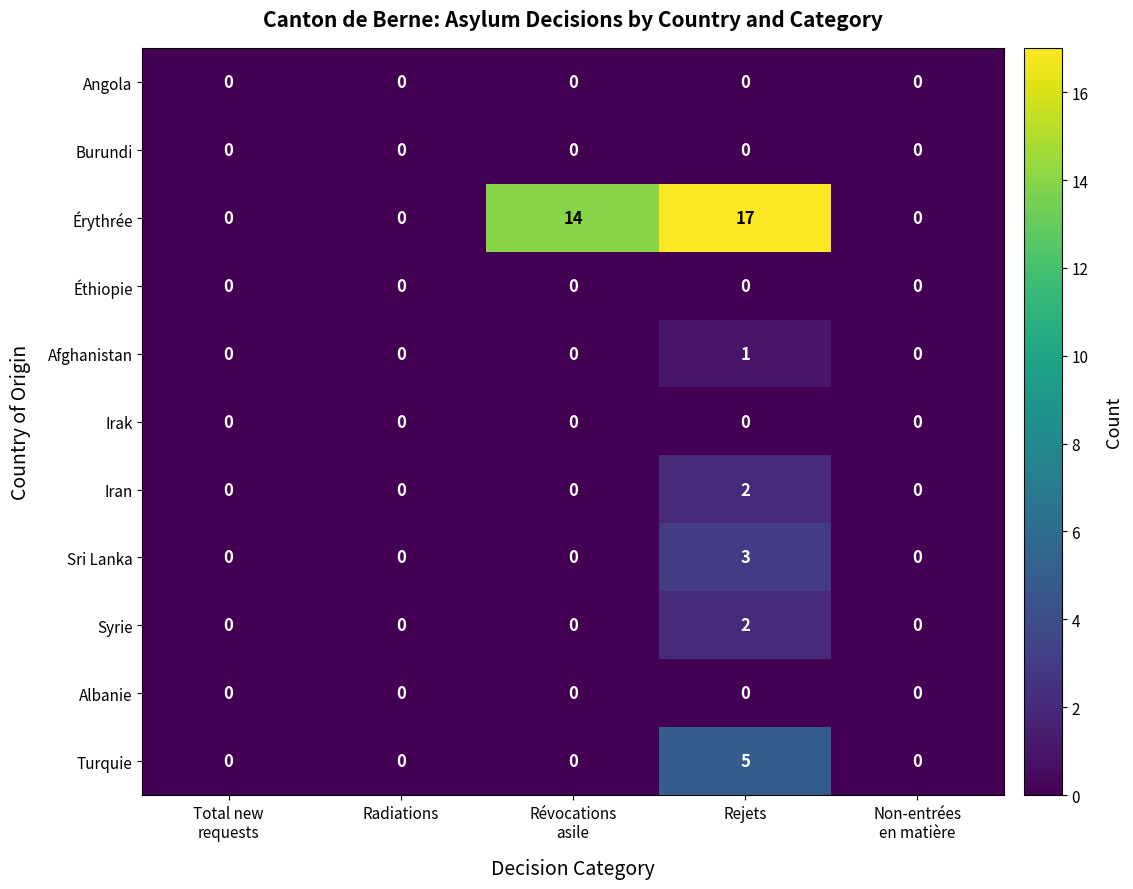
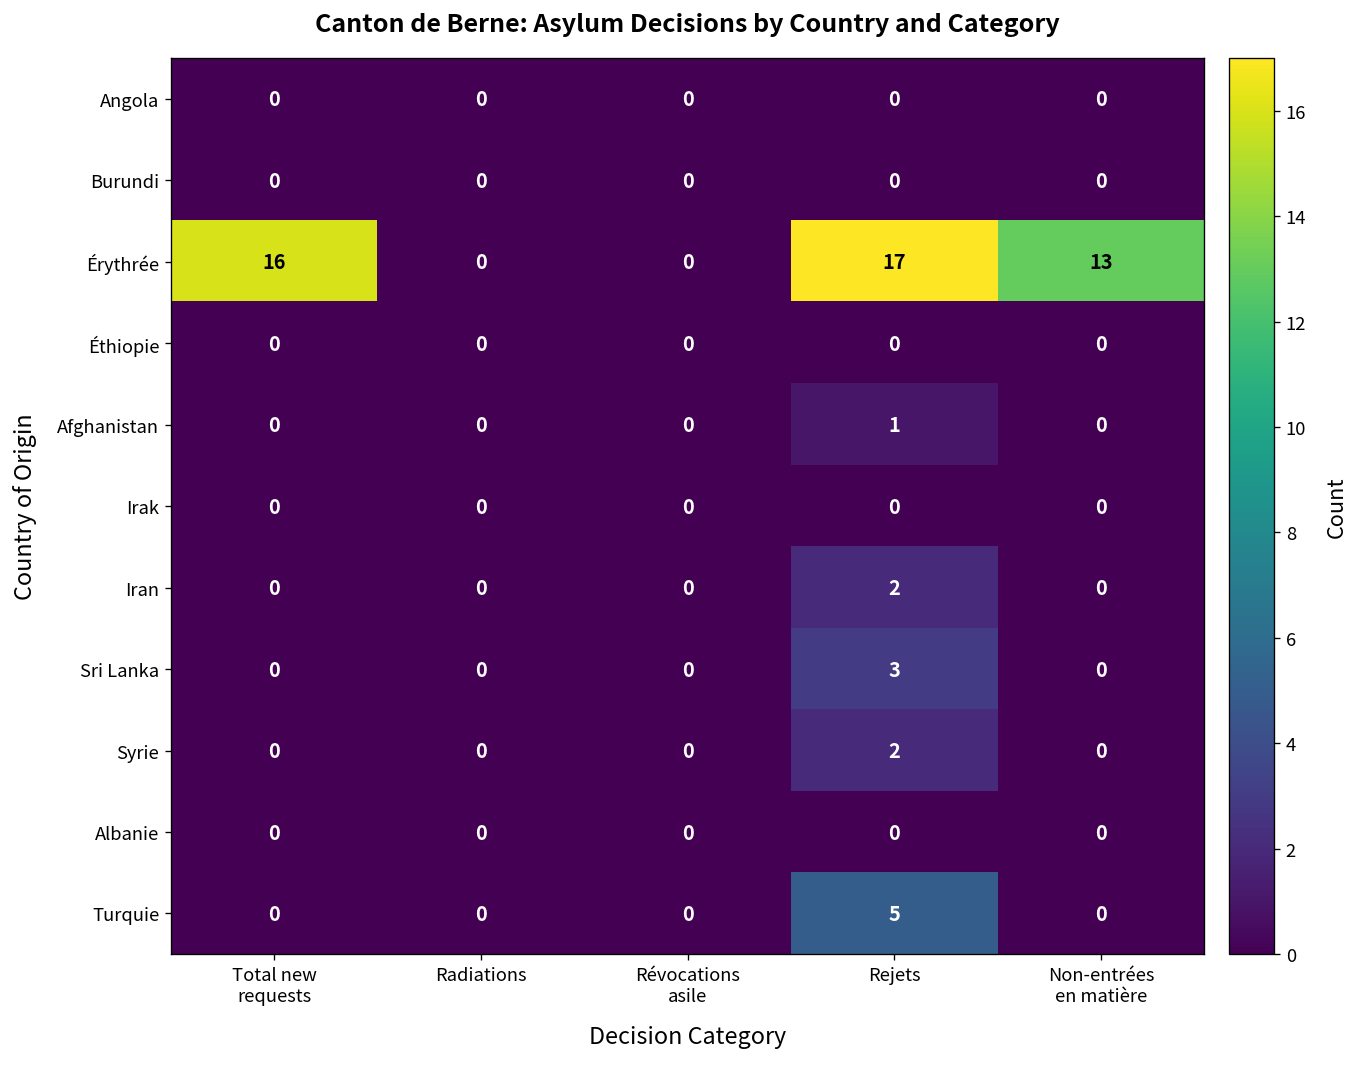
  {
    "Angola": {
      "Total new requests": 0,
      "Radiations": 0,
      "Révocations asile": 0,
      "Rejets": 0,
      "Non-entrées en matière": 0
    },
    "Burundi": {
      "Total new requests": 0,
      "Radiations": 0,
      "Révocations asile": 0,
      "Rejets": 0,
      "Non-entrées en matière": 0
    },
    "Érythrée": {
-     "Total new requests": 0,
+     "Total new requests": 16,
      "Radiations": 0,
-     "Révocations asile": 14,
+     "Révocations asile": 0,
      "Rejets": 17,
-     "Non-entrées en matière": 0
+     "Non-entrées en matière": 13
    },
    "Éthiopie": {
      "Total new requests": 0,
      "Radiations": 0,
      "Révocations asile": 0,
      "Rejets": 0,
      "Non-entrées en matière": 0
    },
    "Afghanistan": {
      "Total new requests": 0,
      "Radiations": 0,
      "Révocations asile": 0,
      "Rejets": 1,
      "Non-entrées en matière": 0
    },
    "Irak": {
      "Total new requests": 0,
      "Radiations": 0,
      "Révocations asile": 0,
      "Rejets": 0,
      "Non-entrées en matière": 0
    },
    "Iran": {
      "Total new requests": 0,
      "Radiations": 0,
      "Révocations asile": 0,
      "Rejets": 2,
      "Non-entrées en matière": 0
    },
    "Sri Lanka": {
      "Total new requests": 0,
      "Radiations": 0,
      "Révocations asile": 0,
      "Rejets": 3,
      "Non-entrées en matière": 0
    },
    "Syrie": {
      "Total new requests": 0,
      "Radiations": 0,
      "Révocations asile": 0,
      "Rejets": 2,
      "Non-entrées en matière": 0
    },
    "Albanie": {
      "Total new requests": 0,
      "Radiations": 0,
      "Révocations asile": 0,
      "Rejets": 0,
      "Non-entrées en matière": 0
    },
    "Turquie": {
      "Total new requests": 0,
      "Radiations": 0,
      "Révocations asile": 0,
      "Rejets": 5,
      "Non-entrées en matière": 0
    }
  }
